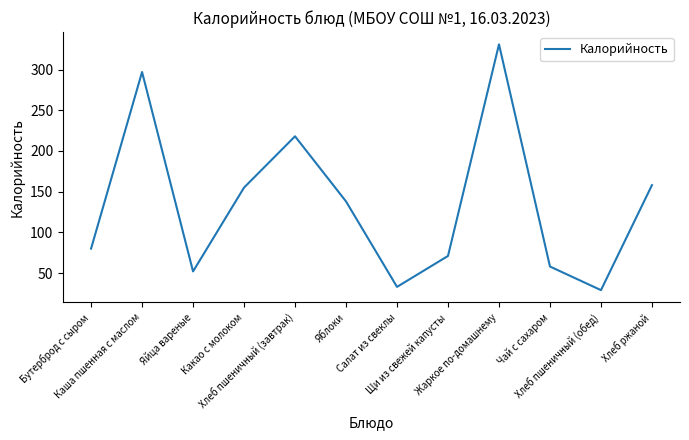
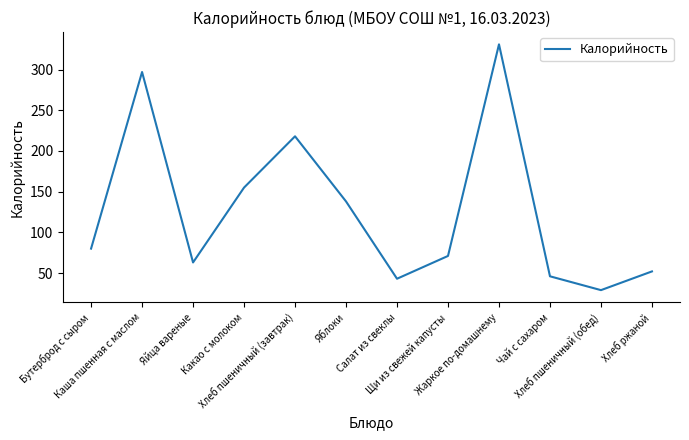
  {
    "Бутерброд с сыром": 80,
    "Каша пшенная с маслом": 300,
-   "Яйца вареные": 50,
+   "Яйца вареные": 60,
    "Какао с молоком": 160,
    "Хлеб пшеничный (завтрак)": 220,
    "Яблоки": 140,
-   "Салат из свеклы": 30,
+   "Салат из свеклы": 40,
    "Щи из свежей капусты": 70,
    "Жаркое по-домашнему": 330,
-   "Чай с сахаром": 60,
+   "Чай с сахаром": 50,
    "Хлеб пшеничный (обед)": 30,
-   "Хлеб ржаной": 160
+   "Хлеб ржаной": 50
  }
